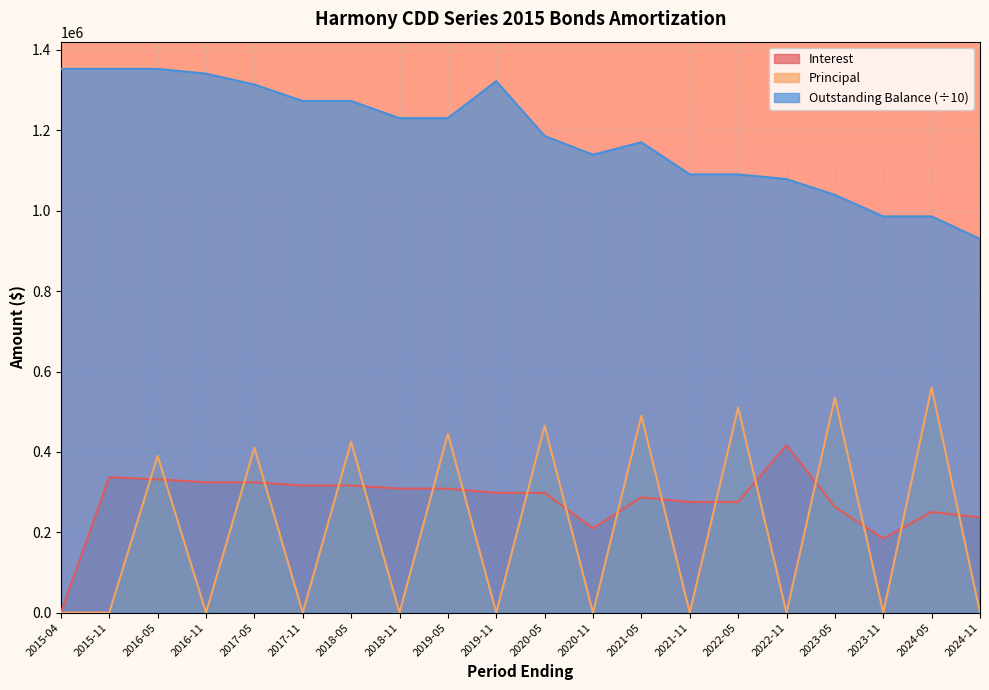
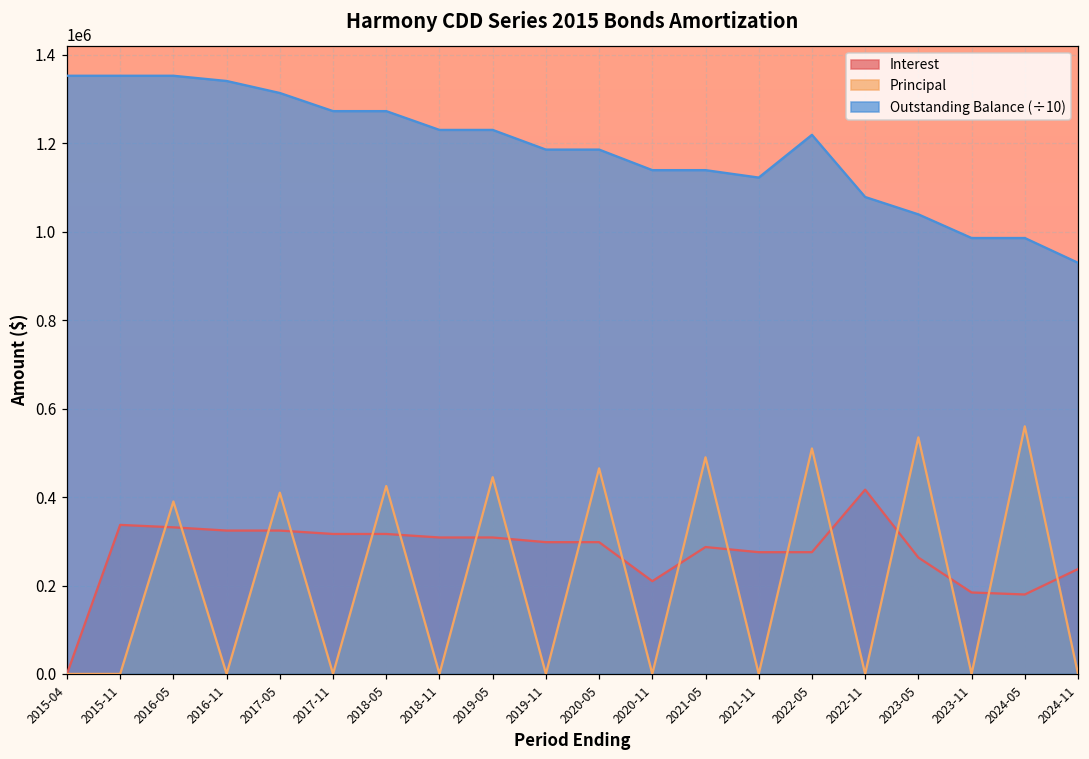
  {
    "Interest": {
      "2015-11": 340000,
      "2016-05": 330000,
      "2016-11": 320000,
      "2017-05": 320000,
      "2017-11": 320000,
      "2018-05": 320000,
      "2018-11": 310000,
      "2019-05": 310000,
      "2019-11": 300000,
      "2020-05": 300000,
      "2020-11": 210000,
      "2021-05": 290000,
      "2021-11": 280000,
      "2022-05": 280000,
      "2022-11": 420000,
      "2023-05": 260000,
      "2023-11": 180000,
-     "2024-05": 250000,
+     "2024-05": 180000,
      "2024-11": 240000
    },
    "Principal": {
      "2015-11": 0,
      "2016-05": 390000,
      "2016-11": 0,
      "2017-05": 410000,
      "2017-11": 0,
      "2018-05": 430000,
      "2018-11": 0,
      "2019-05": 450000,
      "2019-11": 0,
      "2020-05": 470000,
      "2020-11": 0,
      "2021-05": 490000,
      "2021-11": 0,
      "2022-05": 510000,
      "2022-11": 0,
      "2023-05": 540000,
      "2023-11": 0,
      "2024-05": 560000,
      "2024-11": 0
    },
    "Outstanding Balance (÷10)": {
      "2015-04": 1350000,
      "2015-11": 1350000,
      "2016-05": 1350000,
      "2016-11": 1340000,
      "2017-05": 1310000,
      "2017-11": 1270000,
      "2018-05": 1270000,
      "2018-11": 1230000,
      "2019-05": 1230000,
-     "2019-11": 1320000,
+     "2019-11": 1190000,
      "2020-05": 1190000,
      "2020-11": 1140000,
-     "2021-05": 1170000,
-     "2021-11": 1090000,
-     "2022-05": 1090000,
+     "2021-05": 1140000,
+     "2021-11": 1120000,
+     "2022-05": 1220000,
      "2022-11": 1080000,
      "2023-05": 1040000,
      "2023-11": 990000,
      "2024-05": 990000,
      "2024-11": 930000
    }
  }
